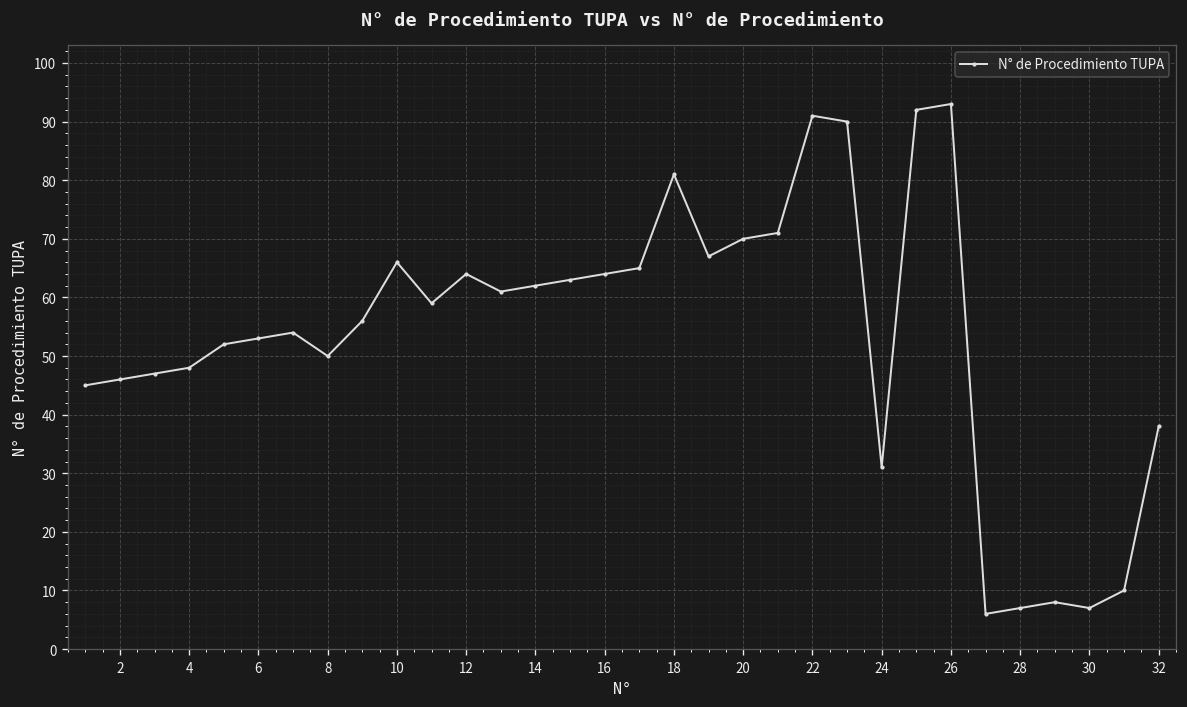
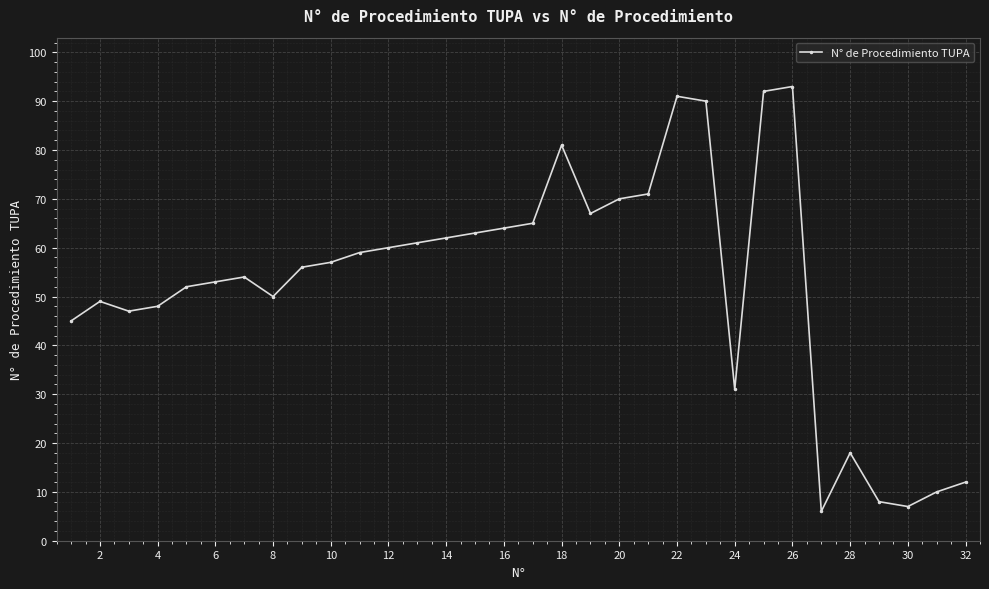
  {
-   "2": 46,
+   "2": 49,
    "4": 48,
    "6": 53,
    "8": 50,
-   "10": 66,
-   "12": 64,
+   "10": 57,
+   "12": 60,
    "14": 62,
    "16": 64,
    "18": 81,
    "20": 70,
    "22": 91,
    "24": 31,
    "26": 93,
-   "28": 7,
+   "28": 18,
    "30": 7,
-   "32": 38
+   "32": 12
  }
